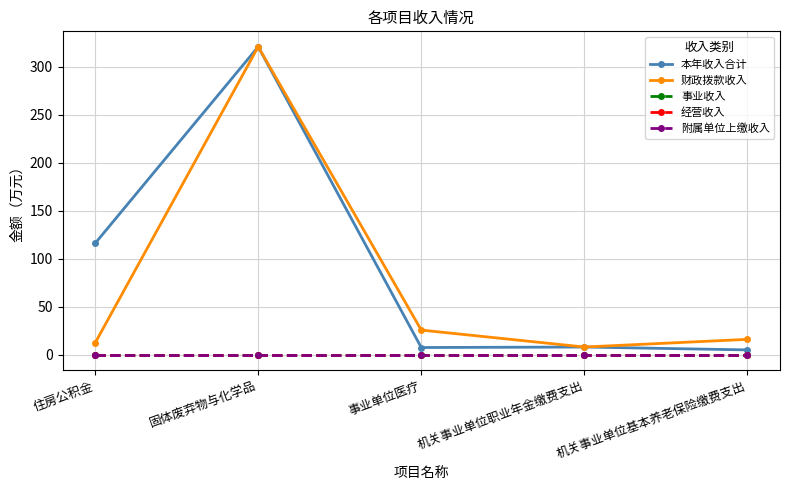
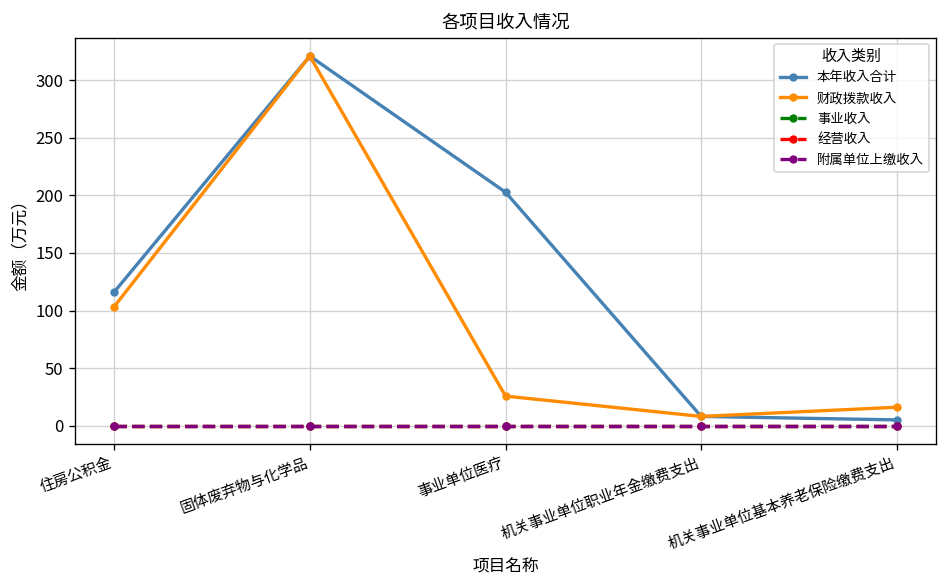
  {
    "本年收入合计": {
      "住房公积金": 120,
-     "事业单位医疗": 10,
+     "事业单位医疗": 200,
      "机关事业单位基本养老保险缴费支出": 10
    },
    "财政拨款收入": {
-     "住房公积金": 10,
+     "住房公积金": 100,
      "事业单位医疗": 30,
      "机关事业单位基本养老保险缴费支出": 20
    },
    "附属单位上缴收入": {
      "住房公积金": 0,
      "固体废弃物与化学品": 0,
      "事业单位医疗": 0,
      "机关事业单位职业年金缴费支出": 0,
      "机关事业单位基本养老保险缴费支出": 0
    }
  }
